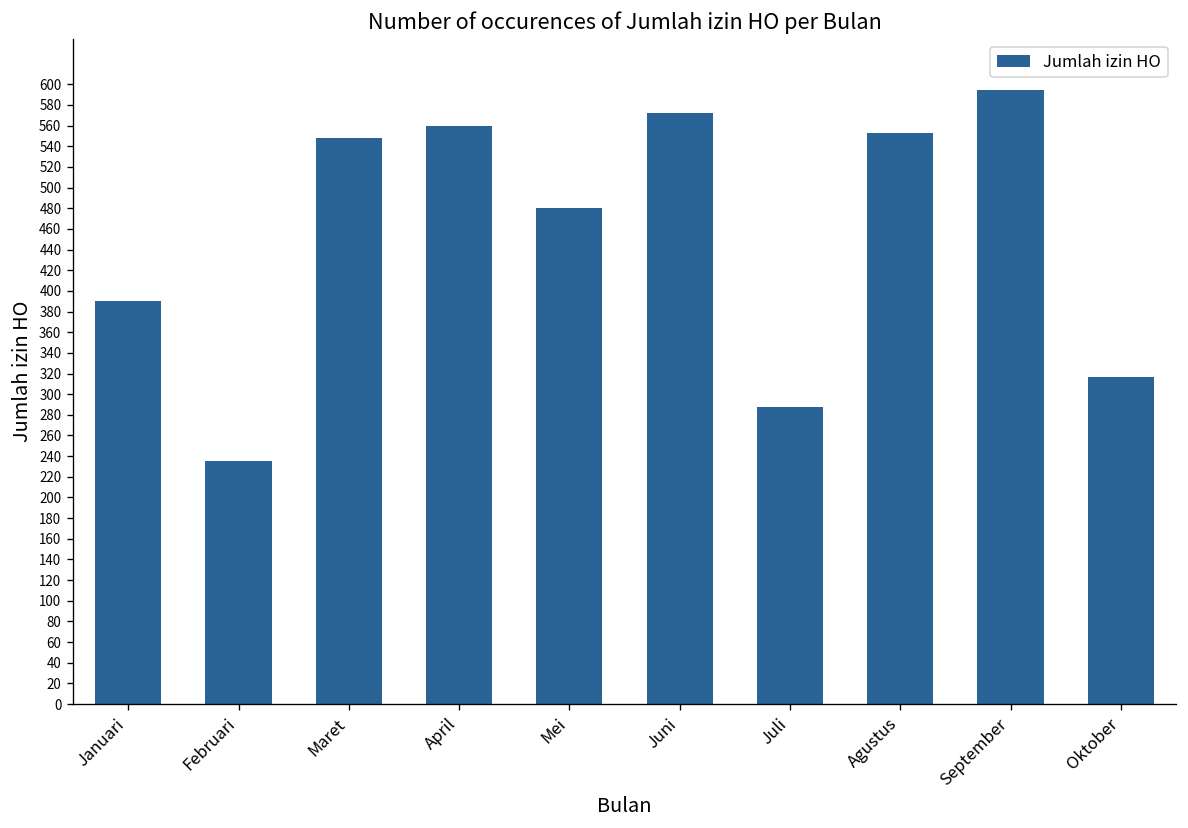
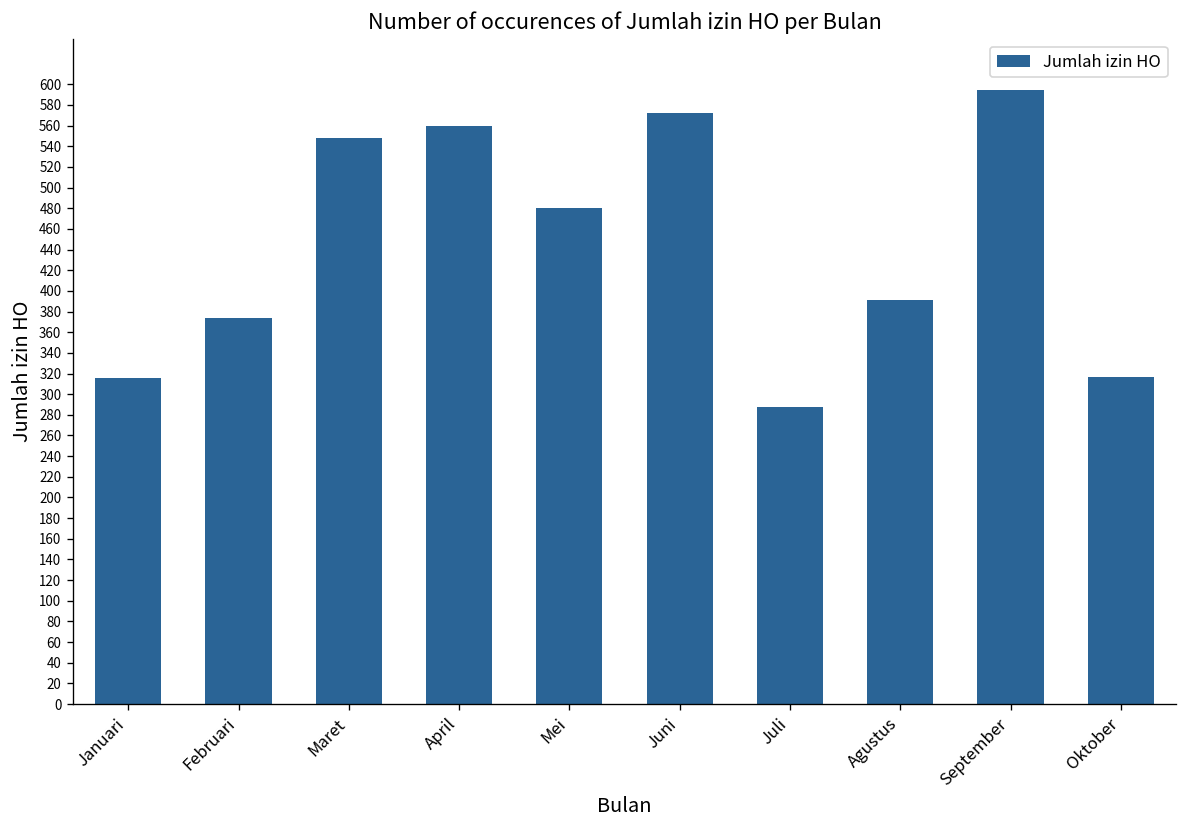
  {
-   "Januari": 390,
-   "Februari": 240,
+   "Januari": 320,
+   "Februari": 370,
    "Maret": 550,
    "April": 560,
    "Mei": 480,
    "Juni": 570,
    "Juli": 290,
-   "Agustus": 550,
+   "Agustus": 390,
    "September": 590,
    "Oktober": 320
  }
